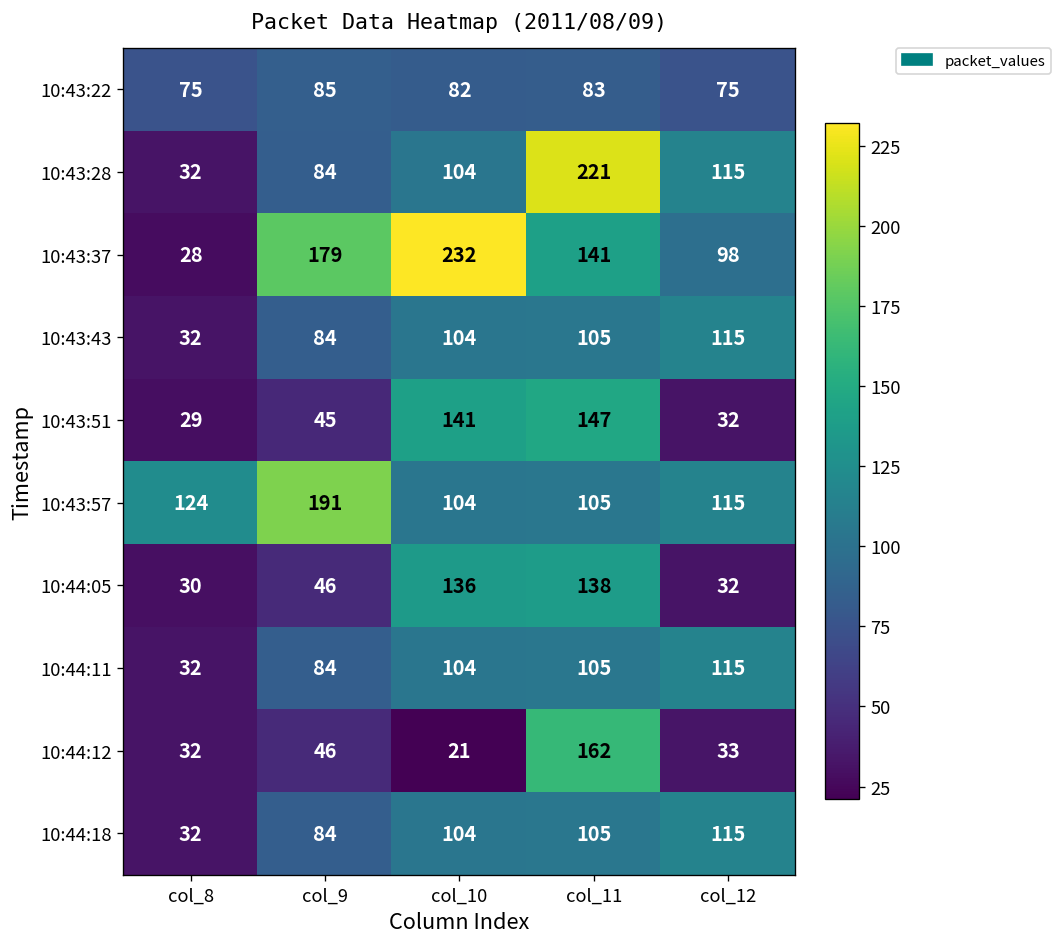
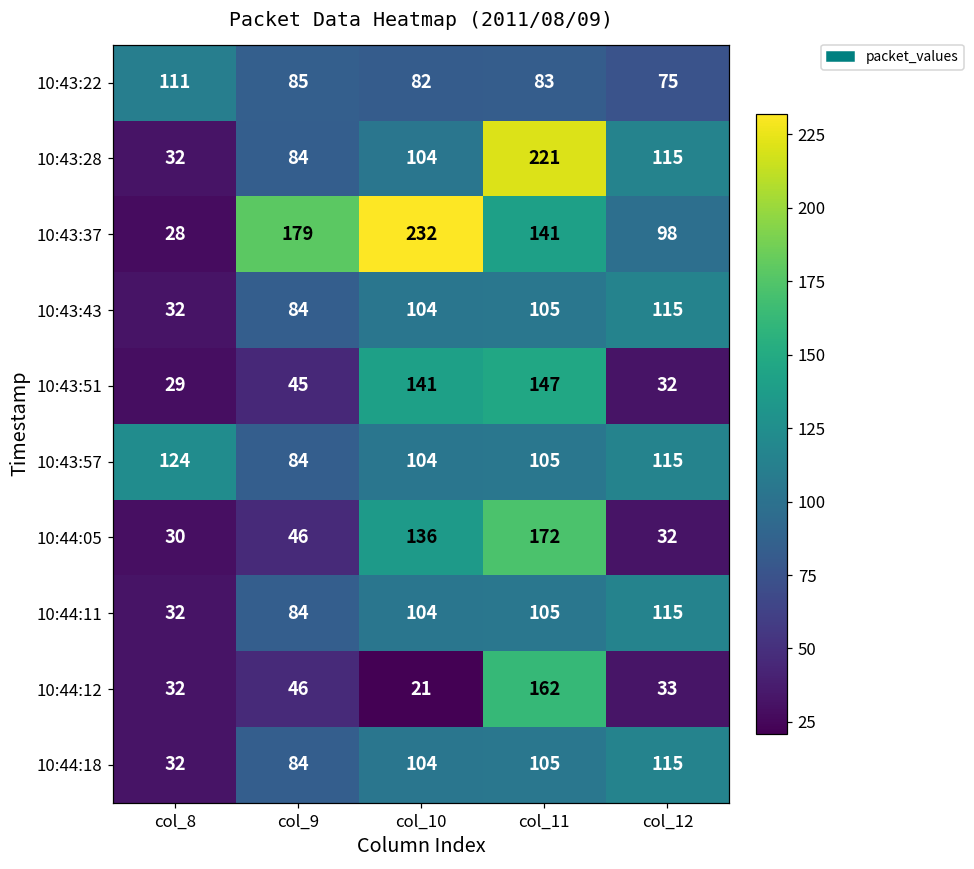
  {
    "10:43:22": {
-     "col_8": 75,
+     "col_8": 111,
      "col_9": 85,
      "col_10": 82,
      "col_11": 83,
      "col_12": 75
    },
    "10:43:28": {
      "col_8": 32,
      "col_9": 84,
      "col_10": 104,
      "col_11": 221,
      "col_12": 115
    },
    "10:43:37": {
      "col_8": 28,
      "col_9": 179,
      "col_10": 232,
      "col_11": 141,
      "col_12": 98
    },
    "10:43:43": {
      "col_8": 32,
      "col_9": 84,
      "col_10": 104,
      "col_11": 105,
      "col_12": 115
    },
    "10:43:51": {
      "col_8": 29,
      "col_9": 45,
      "col_10": 141,
      "col_11": 147,
      "col_12": 32
    },
    "10:43:57": {
      "col_8": 124,
-     "col_9": 191,
+     "col_9": 84,
      "col_10": 104,
      "col_11": 105,
      "col_12": 115
    },
    "10:44:05": {
      "col_8": 30,
      "col_9": 46,
      "col_10": 136,
-     "col_11": 138,
+     "col_11": 172,
      "col_12": 32
    },
    "10:44:11": {
      "col_8": 32,
      "col_9": 84,
      "col_10": 104,
      "col_11": 105,
      "col_12": 115
    },
    "10:44:12": {
      "col_8": 32,
      "col_9": 46,
      "col_10": 21,
      "col_11": 162,
      "col_12": 33
    },
    "10:44:18": {
      "col_8": 32,
      "col_9": 84,
      "col_10": 104,
      "col_11": 105,
      "col_12": 115
    }
  }
